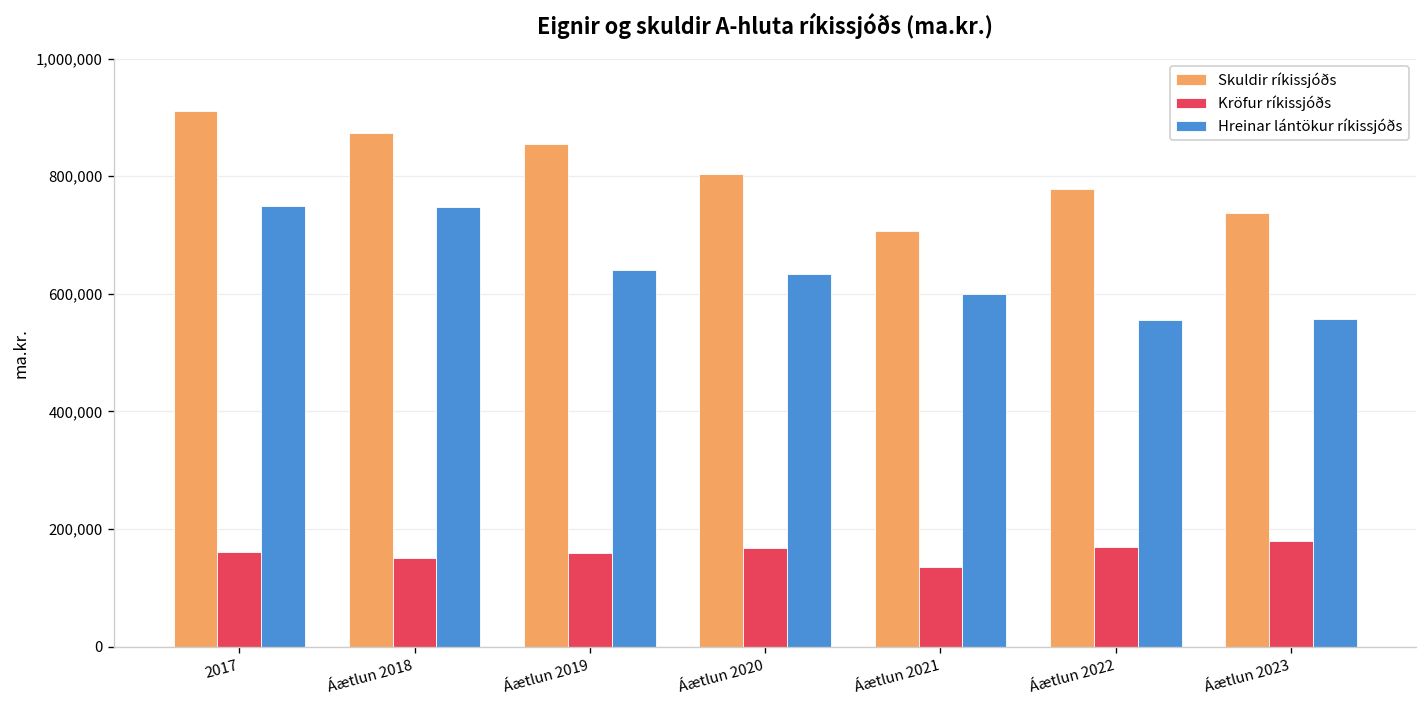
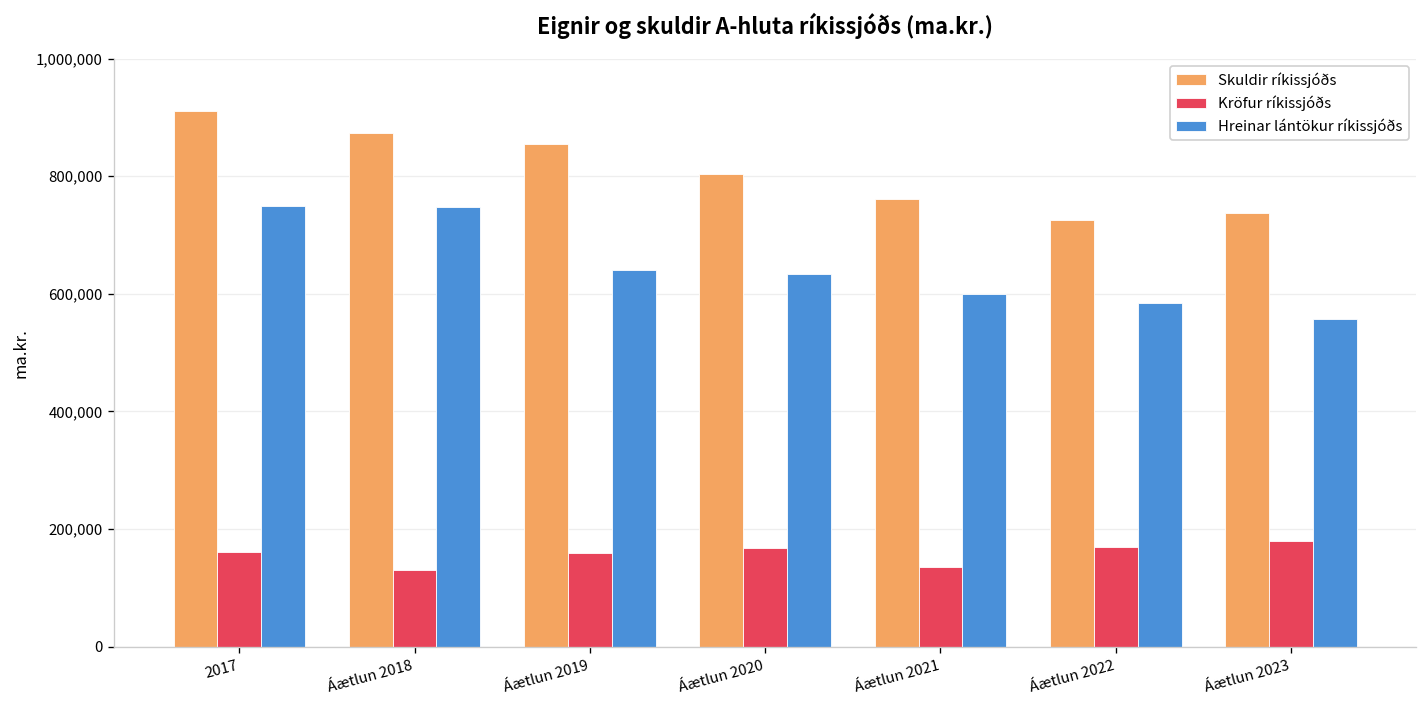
  {
    "Skuldir ríkissjóðs": {
      "2017": "910,000",
      "Áætlun 2018": "870,000",
      "Áætlun 2019": "850,000",
      "Áætlun 2020": "800,000",
-     "Áætlun 2021": "710,000",
-     "Áætlun 2022": "780,000",
+     "Áætlun 2021": "760,000",
+     "Áætlun 2022": "730,000",
      "Áætlun 2023": "740,000"
    },
    "Kröfur ríkissjóðs": {
      "2017": "160,000",
-     "Áætlun 2018": "150,000",
+     "Áætlun 2018": "130,000",
      "Áætlun 2019": "160,000",
      "Áætlun 2020": "170,000",
      "Áætlun 2021": "140,000",
      "Áætlun 2022": "170,000",
      "Áætlun 2023": "180,000"
    },
    "Hreinar lántökur ríkissjóðs": {
      "2017": "750,000",
      "Áætlun 2018": "750,000",
      "Áætlun 2019": "640,000",
      "Áætlun 2020": "630,000",
      "Áætlun 2021": "600,000",
-     "Áætlun 2022": "560,000",
+     "Áætlun 2022": "580,000",
      "Áætlun 2023": "560,000"
    }
  }
